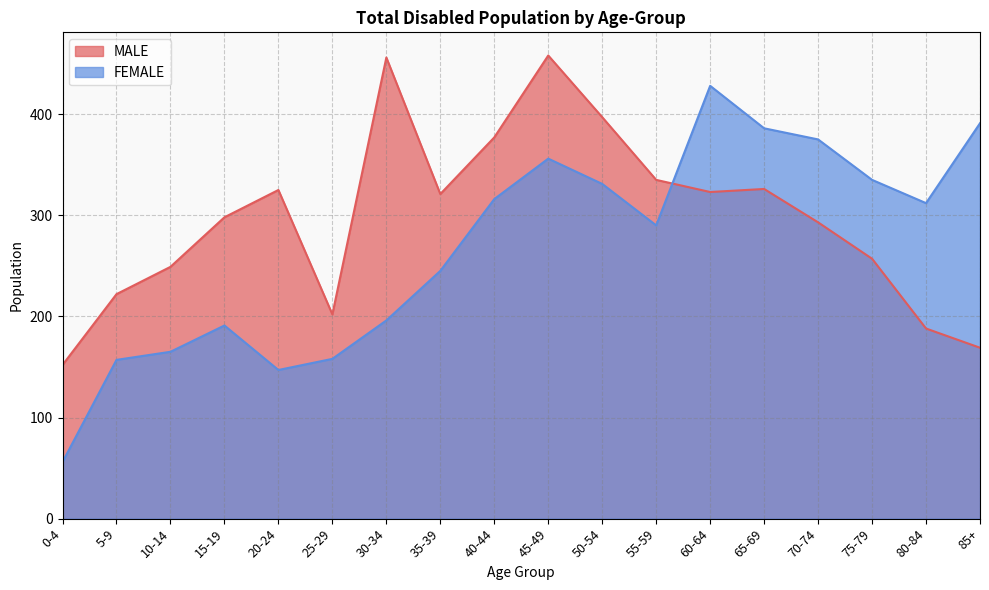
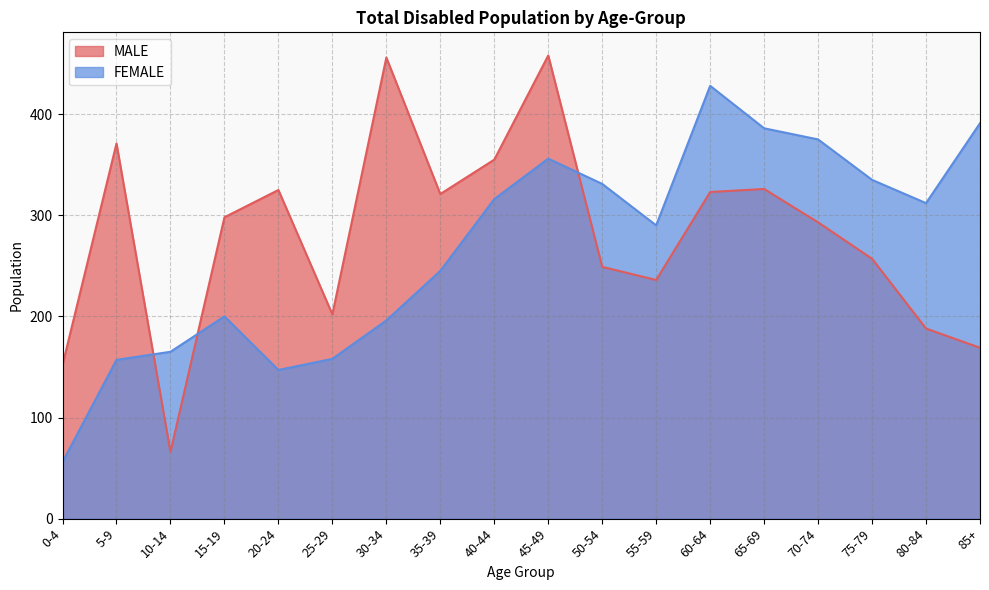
  {
    "MALE": {
      "0-4": 152,
-     "5-9": 222,
-     "10-14": 249,
+     "5-9": 371,
+     "10-14": 66,
      "15-19": 298,
      "20-24": 325,
      "25-29": 202,
      "30-34": 456,
      "35-39": 321,
-     "40-44": 377,
+     "40-44": 355,
      "45-49": 458,
-     "50-54": 397,
-     "55-59": 335,
+     "50-54": 249,
+     "55-59": 236,
      "60-64": 323,
      "65-69": 326,
      "70-74": 293,
      "75-79": 257,
      "80-84": 188,
      "85+": 169
    },
    "FEMALE": {
      "0-4": 56,
      "5-9": 157,
      "10-14": 165,
-     "15-19": 191,
+     "15-19": 200,
      "20-24": 147,
      "25-29": 158,
      "30-34": 196,
      "35-39": 245,
      "40-44": 316,
      "45-49": 356,
      "50-54": 331,
      "55-59": 290,
      "60-64": 428,
      "65-69": 386,
      "70-74": 375,
      "75-79": 335,
      "80-84": 312,
      "85+": 391
    }
  }
